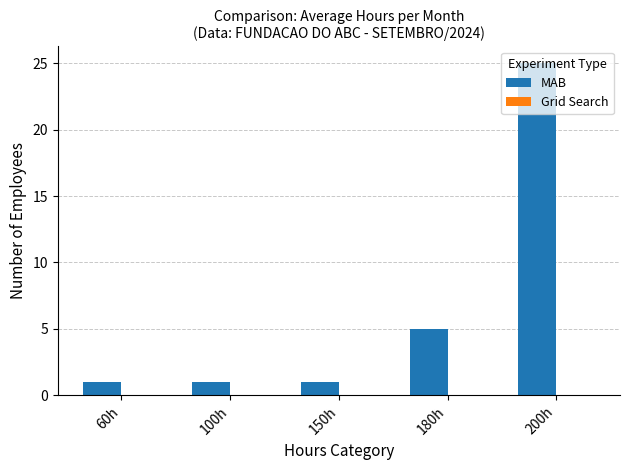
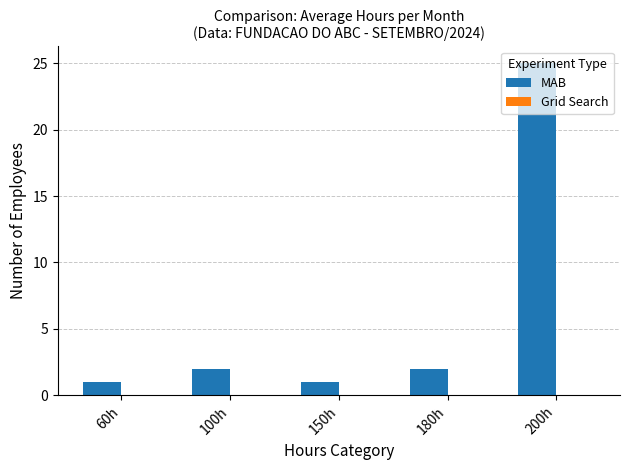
  {
    "MAB": {
      "60h": 1,
-     "100h": 1,
+     "100h": 2,
      "150h": 1,
-     "180h": 5
+     "180h": 2
    },
    "Grid Search": {
      "60h": 0,
      "100h": 0,
      "150h": 0,
      "180h": 0,
      "200h": 0
    }
  }
